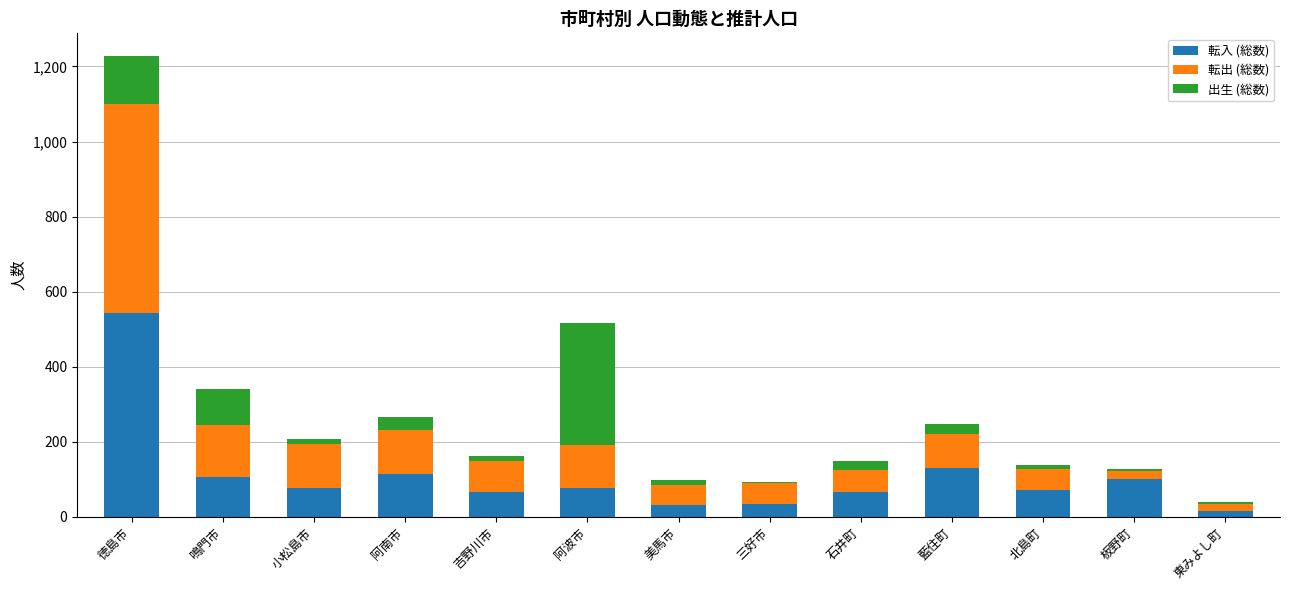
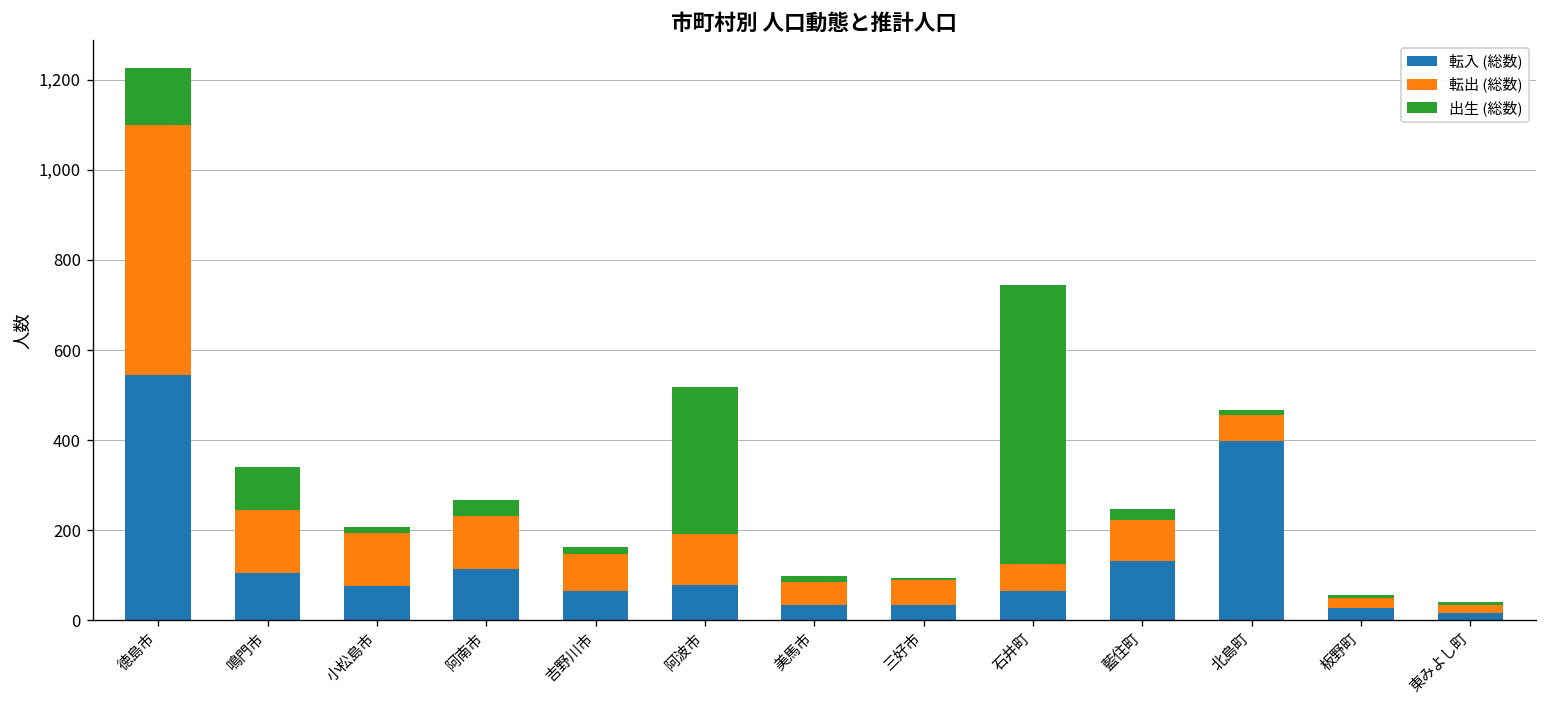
  {
    "転入 (総数)": {
      "徳島市": 540,
      "鳴門市": 110,
      "小松島市": 80,
      "阿南市": 110,
      "吉野川市": 70,
      "阿波市": 80,
      "美馬市": 30,
      "三好市": 40,
      "石井町": 70,
      "藍住町": 130,
-     "北島町": 70,
-     "板野町": 100,
+     "北島町": 400,
+     "板野町": 30,
      "東みよし町": 20
    },
    "転出 (総数)": {
      "徳島市": 560,
      "鳴門市": 140,
      "小松島市": 120,
      "阿南市": 120,
      "吉野川市": 80,
      "阿波市": 110,
      "美馬市": 50,
      "三好市": 50,
      "石井町": 60,
      "藍住町": 90,
      "北島町": 60,
      "板野町": 20,
      "東みよし町": 20
    },
    "出生 (総数)": {
      "徳島市": 130,
      "鳴門市": 100,
      "小松島市": 20,
      "阿南市": 40,
      "吉野川市": 10,
      "阿波市": 330,
      "美馬市": 10,
-     "石井町": 20,
+     "石井町": 620,
      "藍住町": 30,
      "北島町": 10,
      "板野町": 10
    }
  }
